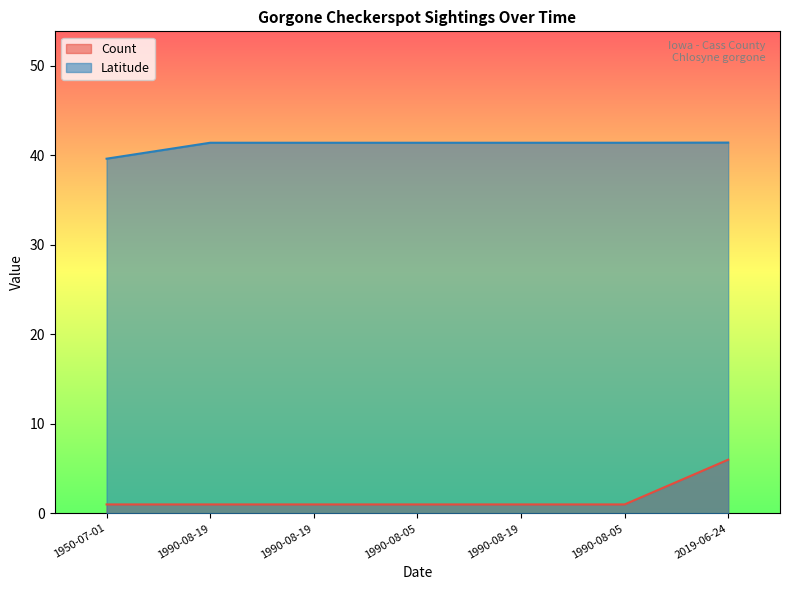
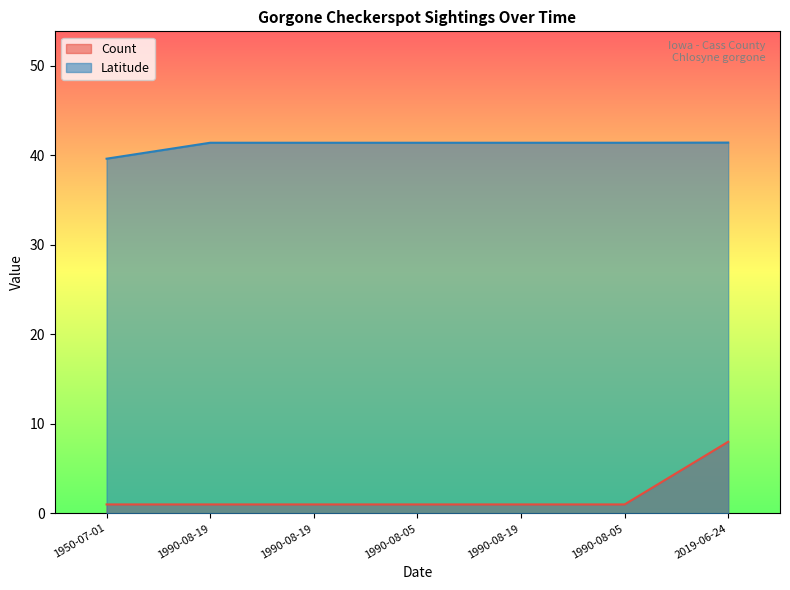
  {
    "Count": {
      "1950-07-01": 1,
-     "2019-06-24": 6
+     "2019-06-24": 8
    },
    "Latitude": {
      "1950-07-01": 40,
      "2019-06-24": 41
    }
  }
